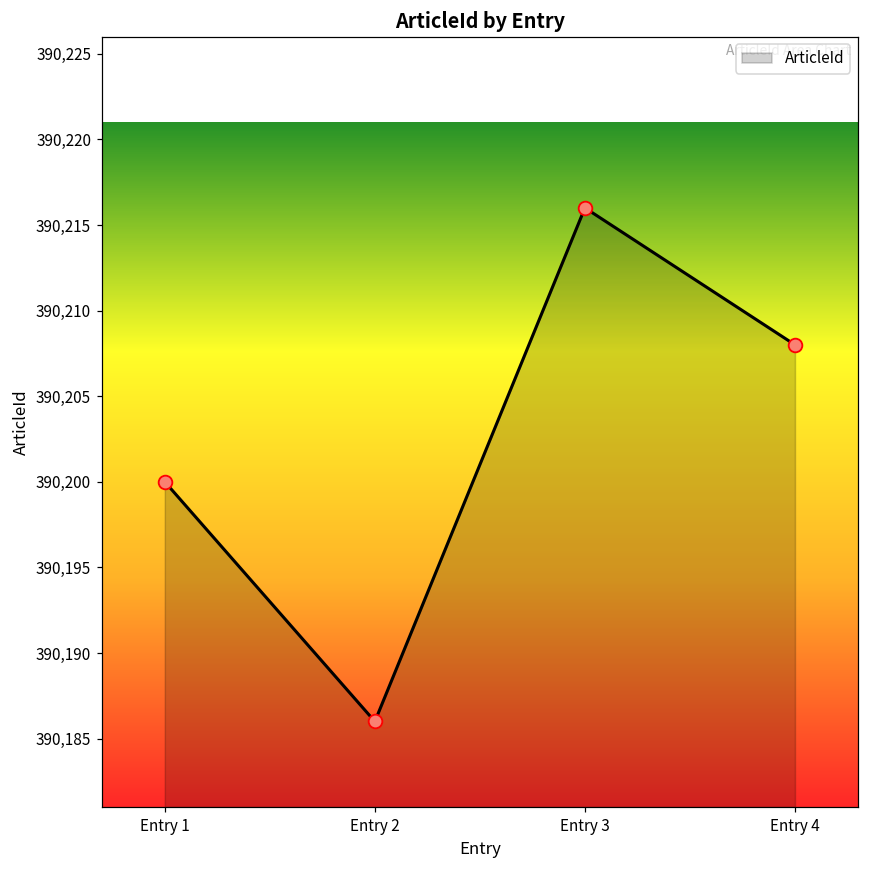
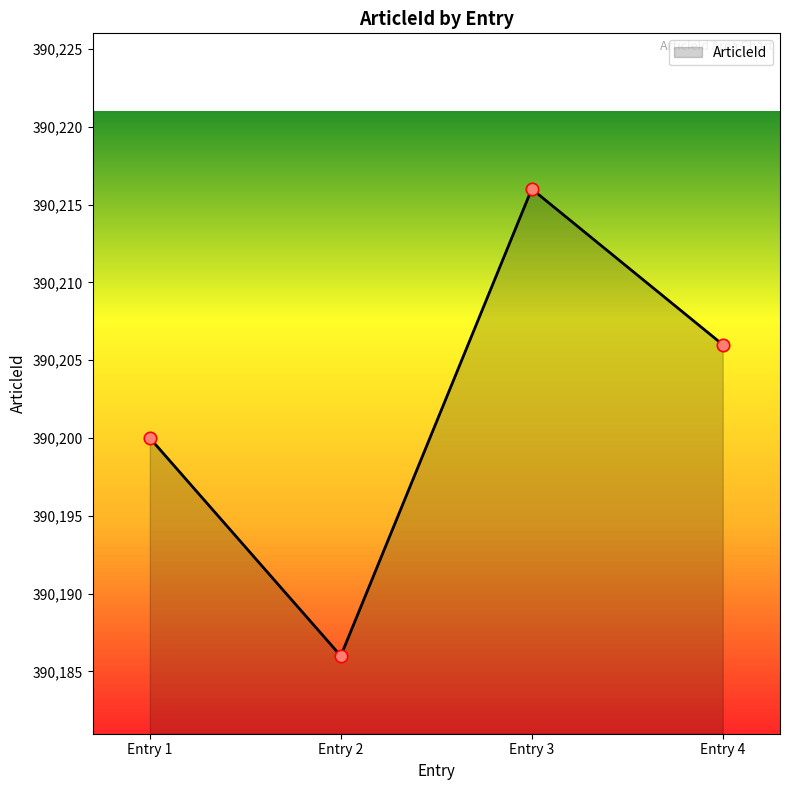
  {
    "Entry 1": "390,200",
    "Entry 2": "390,186",
    "Entry 3": "390,216",
-   "Entry 4": "390,208"
+   "Entry 4": "390,206"
  }
